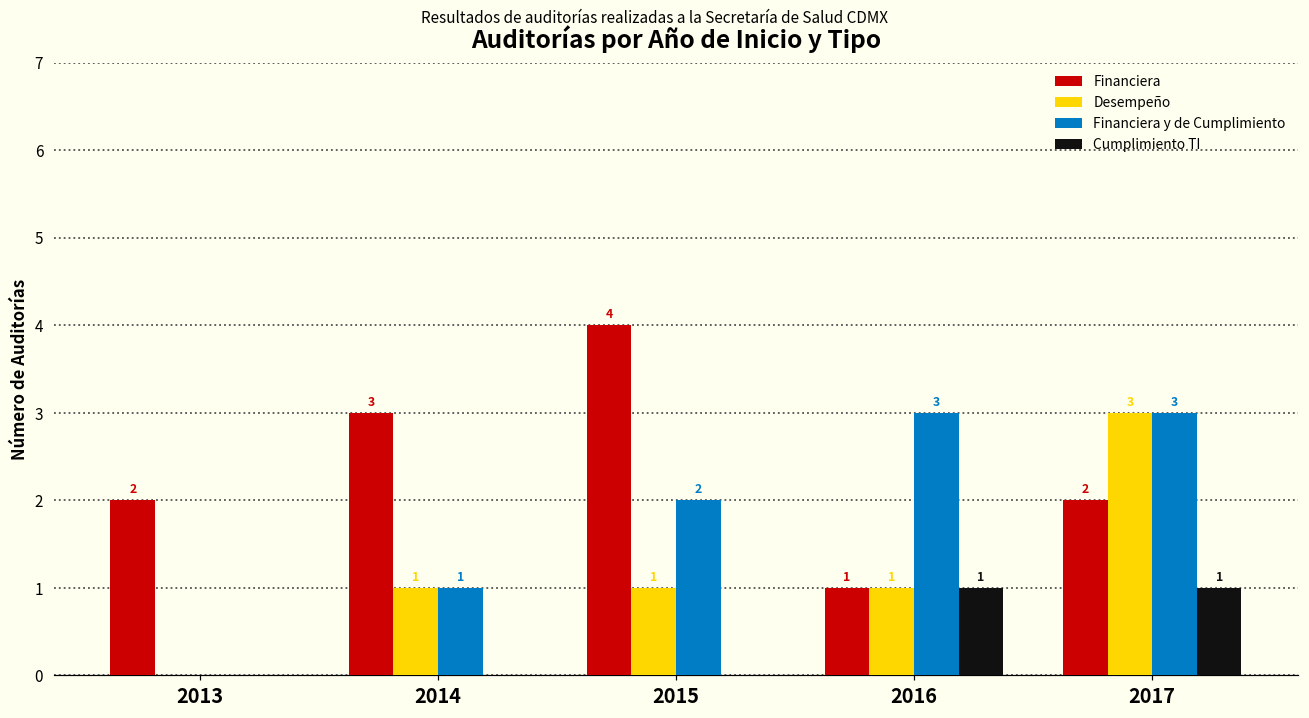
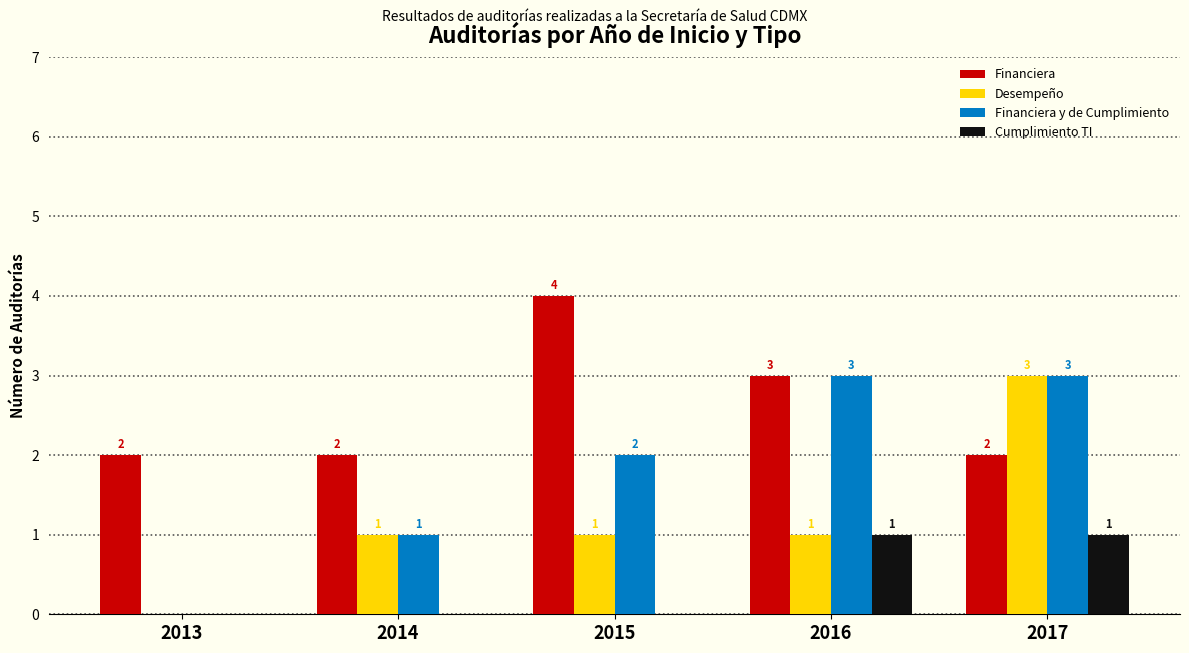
  {
    "Financiera": {
      "2013": 2,
-     "2014": 3,
+     "2014": 2,
      "2015": 4,
-     "2016": 1,
+     "2016": 3,
      "2017": 2
    },
    "Desempeño": {
      "2014": 1,
      "2015": 1,
      "2016": 1,
      "2017": 3
    },
    "Financiera y de Cumplimiento": {
      "2014": 1,
      "2015": 2,
      "2016": 3,
      "2017": 3
    },
    "Cumplimiento TI": {
      "2016": 1,
      "2017": 1
    }
  }
